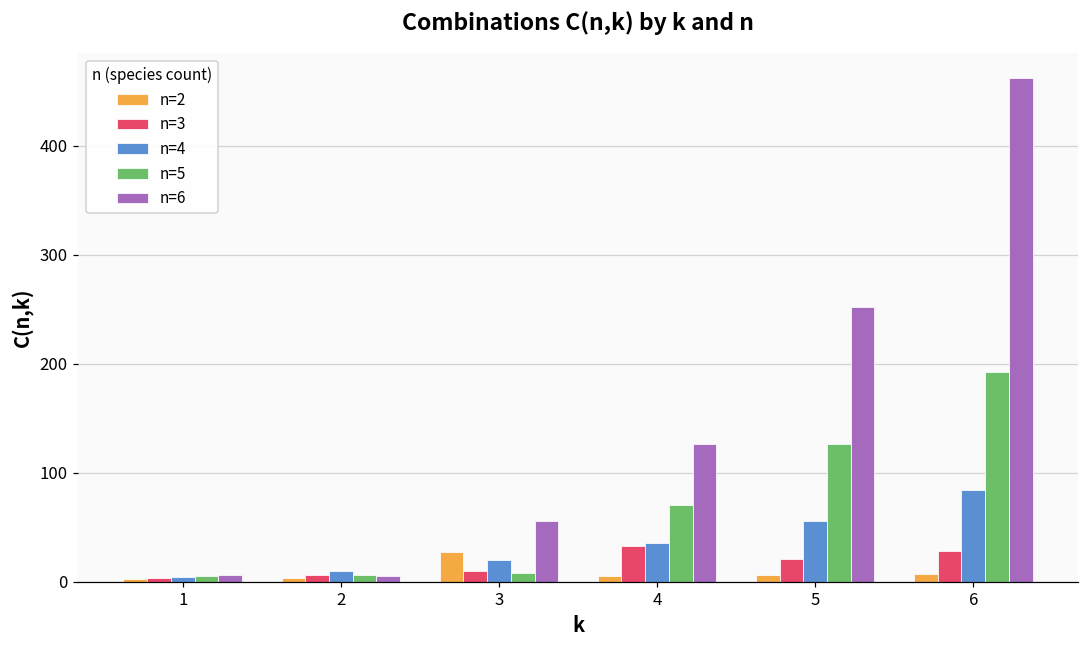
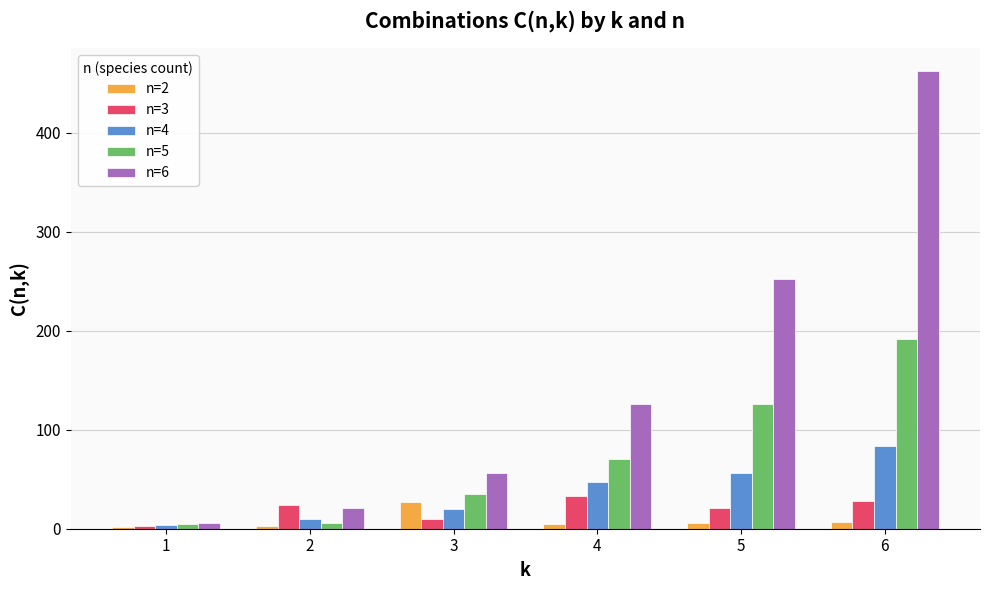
  {
    "n=2": {
      "2": 0,
      "3": 30,
      "4": 10,
      "5": 10,
      "6": 10
    },
    "n=3": {
      "1": 0,
-     "2": 10,
+     "2": 20,
      "3": 10,
      "4": 30,
      "5": 20,
      "6": 30
    },
    "n=4": {
      "1": 0,
      "2": 10,
      "3": 20,
-     "4": 40,
+     "4": 50,
      "5": 60,
      "6": 80
    },
    "n=5": {
      "1": 10,
      "2": 10,
-     "3": 10,
+     "3": 40,
      "4": 70,
      "5": 130,
      "6": 190
    },
    "n=6": {
      "1": 10,
-     "2": 10,
+     "2": 20,
      "3": 60,
      "4": 130,
      "5": 250,
      "6": 460
    }
  }
